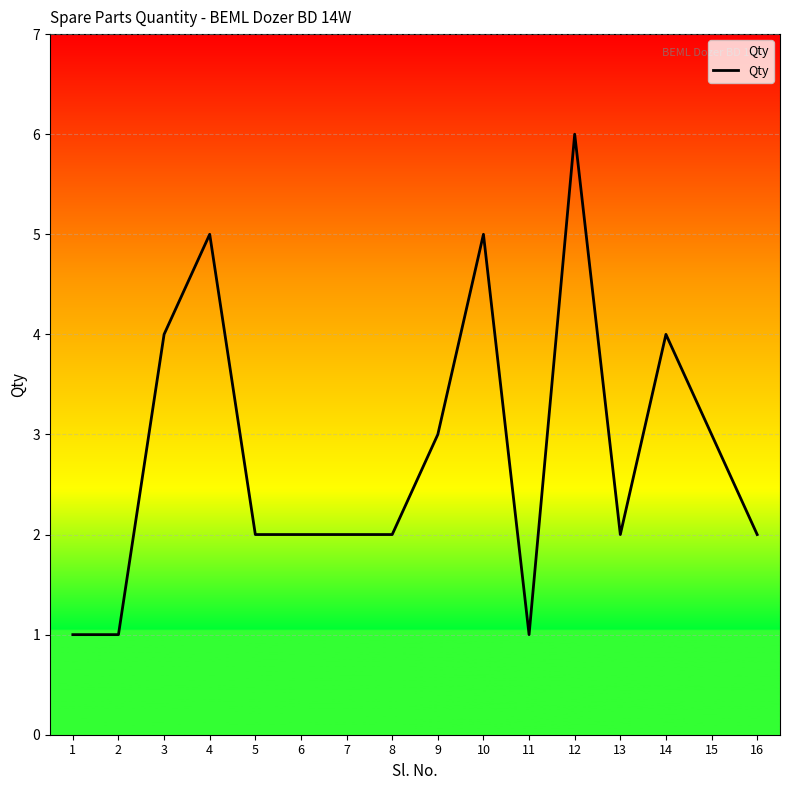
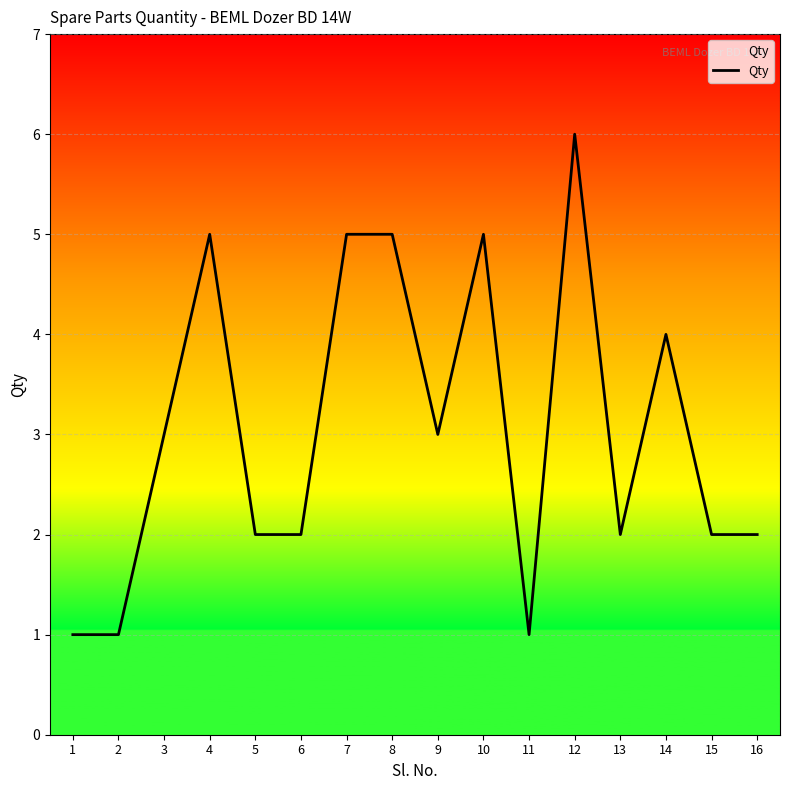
  {
    "1": 1,
    "2": 1,
-   "3": 4,
+   "3": 3,
    "4": 5,
    "5": 2,
    "6": 2,
-   "7": 2,
-   "8": 2,
+   "7": 5,
+   "8": 5,
    "9": 3,
    "10": 5,
    "11": 1,
    "12": 6,
    "13": 2,
    "14": 4,
-   "15": 3,
+   "15": 2,
    "16": 2
  }
